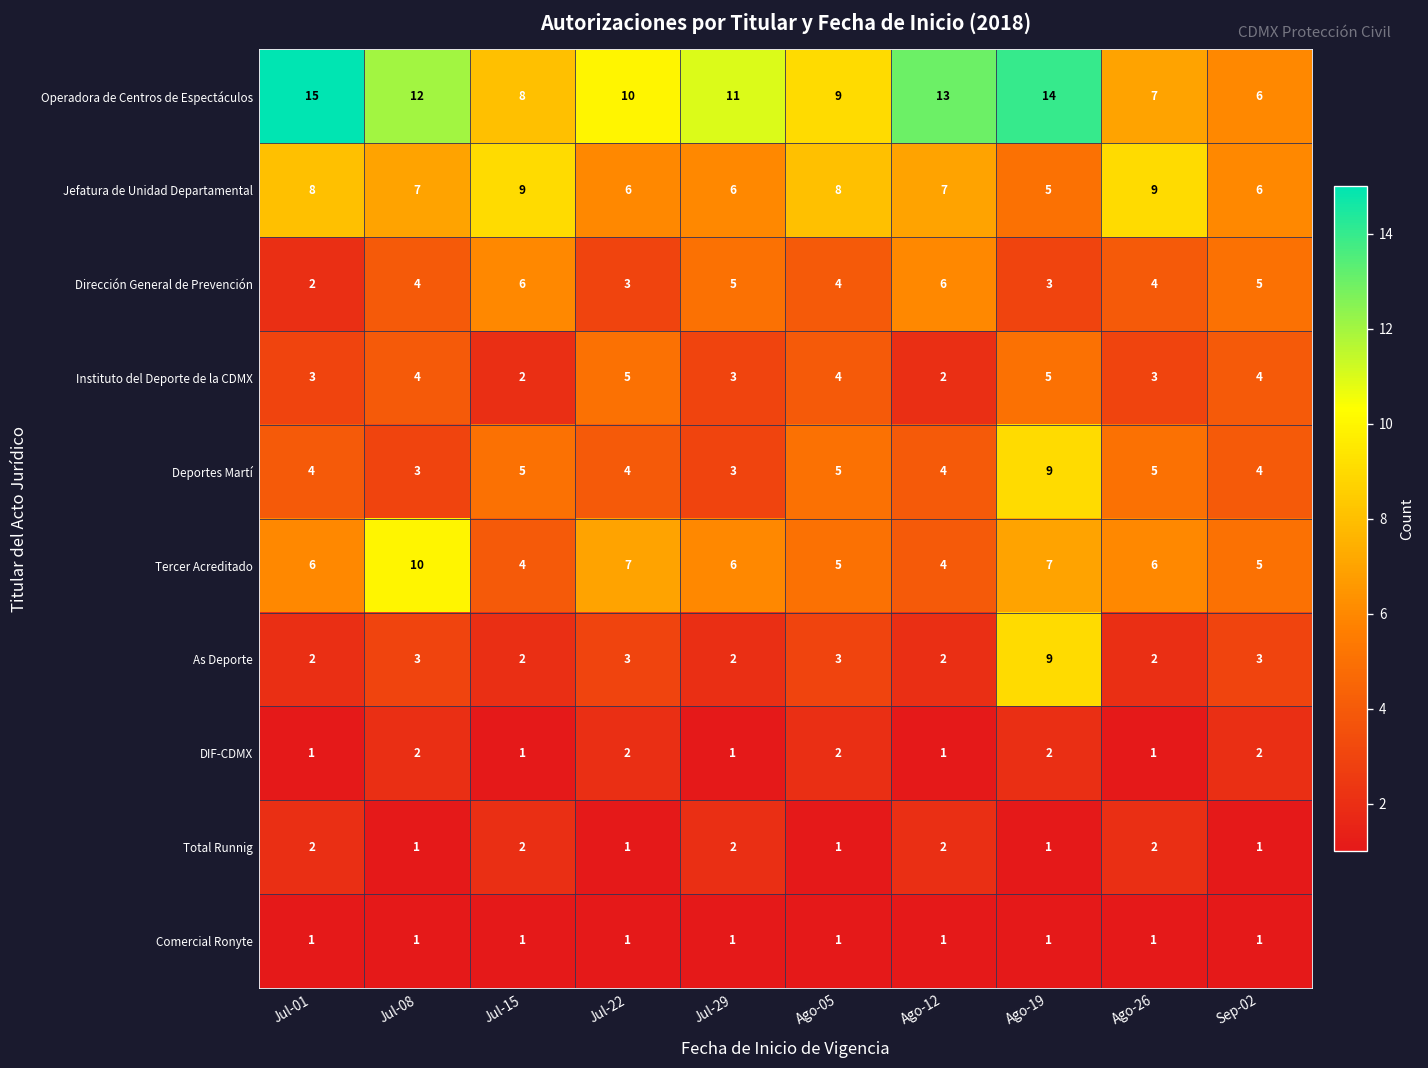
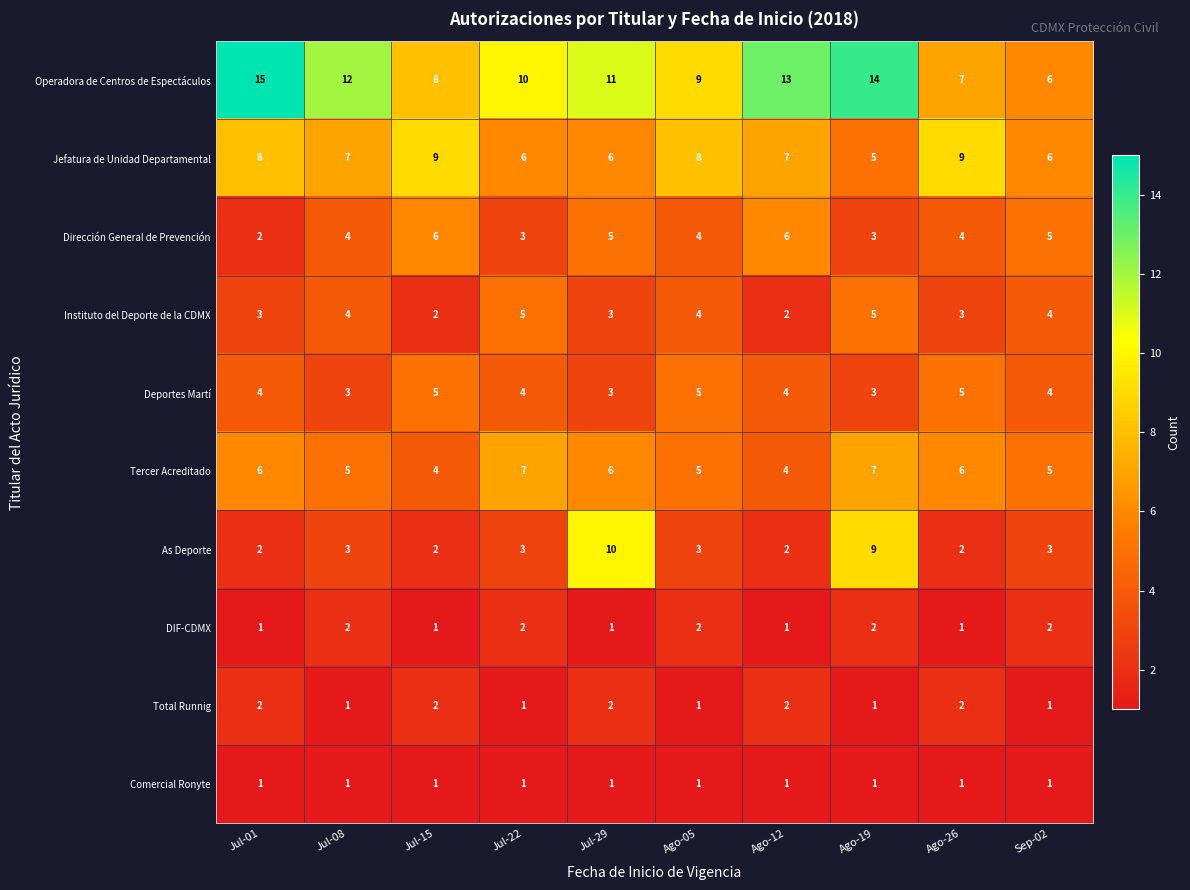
  {
    "Operadora de Centros de Espectáculos": {
      "Jul-01": 15,
      "Jul-08": 12,
      "Jul-15": 8,
      "Jul-22": 10,
      "Jul-29": 11,
      "Ago-05": 9,
      "Ago-12": 13,
      "Ago-19": 14,
      "Ago-26": 7,
      "Sep-02": 6
    },
    "Jefatura de Unidad Departamental": {
      "Jul-01": 8,
      "Jul-08": 7,
      "Jul-15": 9,
      "Jul-22": 6,
      "Jul-29": 6,
      "Ago-05": 8,
      "Ago-12": 7,
      "Ago-19": 5,
      "Ago-26": 9,
      "Sep-02": 6
    },
    "Dirección General de Prevención": {
      "Jul-01": 2,
      "Jul-08": 4,
      "Jul-15": 6,
      "Jul-22": 3,
      "Jul-29": 5,
      "Ago-05": 4,
      "Ago-12": 6,
      "Ago-19": 3,
      "Ago-26": 4,
      "Sep-02": 5
    },
    "Instituto del Deporte de la CDMX": {
      "Jul-01": 3,
      "Jul-08": 4,
      "Jul-15": 2,
      "Jul-22": 5,
      "Jul-29": 3,
      "Ago-05": 4,
      "Ago-12": 2,
      "Ago-19": 5,
      "Ago-26": 3,
      "Sep-02": 4
    },
    "Deportes Martí": {
      "Jul-01": 4,
      "Jul-08": 3,
      "Jul-15": 5,
      "Jul-22": 4,
      "Jul-29": 3,
      "Ago-05": 5,
      "Ago-12": 4,
-     "Ago-19": 9,
+     "Ago-19": 3,
      "Ago-26": 5,
      "Sep-02": 4
    },
    "Tercer Acreditado": {
      "Jul-01": 6,
-     "Jul-08": 10,
+     "Jul-08": 5,
      "Jul-15": 4,
      "Jul-22": 7,
      "Jul-29": 6,
      "Ago-05": 5,
      "Ago-12": 4,
      "Ago-19": 7,
      "Ago-26": 6,
      "Sep-02": 5
    },
    "As Deporte": {
      "Jul-01": 2,
      "Jul-08": 3,
      "Jul-15": 2,
      "Jul-22": 3,
-     "Jul-29": 2,
+     "Jul-29": 10,
      "Ago-05": 3,
      "Ago-12": 2,
      "Ago-19": 9,
      "Ago-26": 2,
      "Sep-02": 3
    },
    "DIF-CDMX": {
      "Jul-01": 1,
      "Jul-08": 2,
      "Jul-15": 1,
      "Jul-22": 2,
      "Jul-29": 1,
      "Ago-05": 2,
      "Ago-12": 1,
      "Ago-19": 2,
      "Ago-26": 1,
      "Sep-02": 2
    },
    "Total Runnig": {
      "Jul-01": 2,
      "Jul-08": 1,
      "Jul-15": 2,
      "Jul-22": 1,
      "Jul-29": 2,
      "Ago-05": 1,
      "Ago-12": 2,
      "Ago-19": 1,
      "Ago-26": 2,
      "Sep-02": 1
    },
    "Comercial Ronyte": {
      "Jul-01": 1,
      "Jul-08": 1,
      "Jul-15": 1,
      "Jul-22": 1,
      "Jul-29": 1,
      "Ago-05": 1,
      "Ago-12": 1,
      "Ago-19": 1,
      "Ago-26": 1,
      "Sep-02": 1
    }
  }
